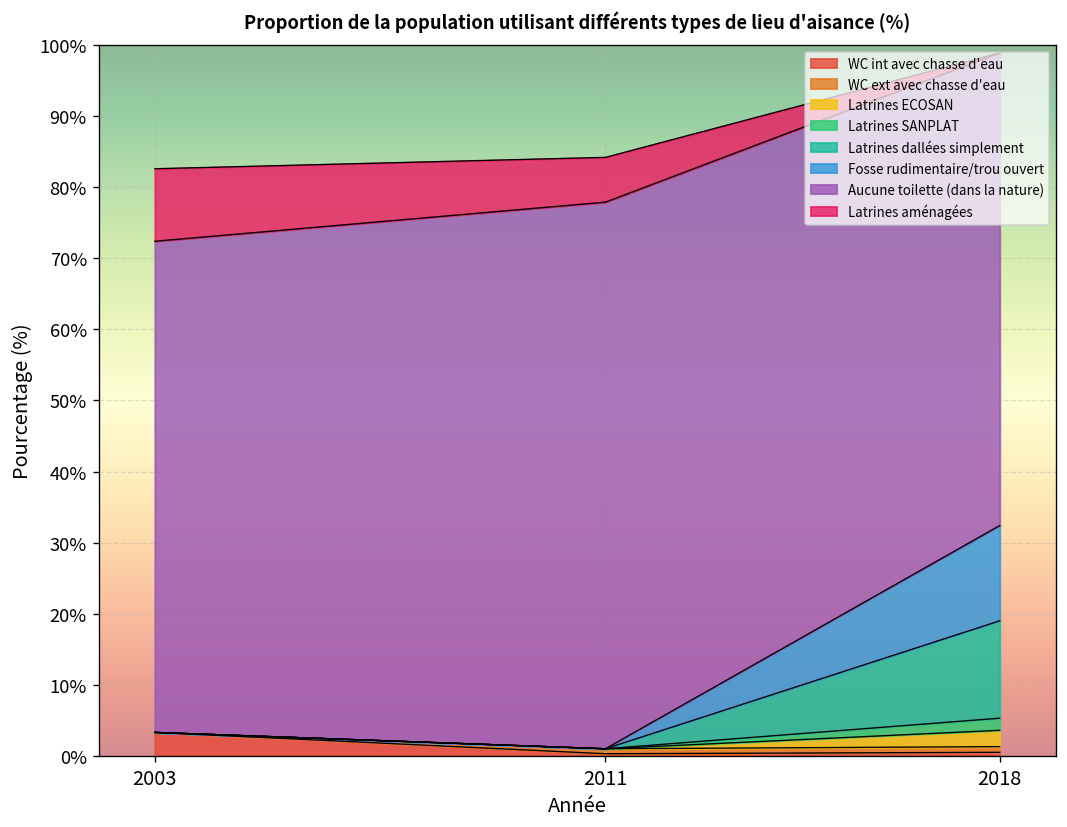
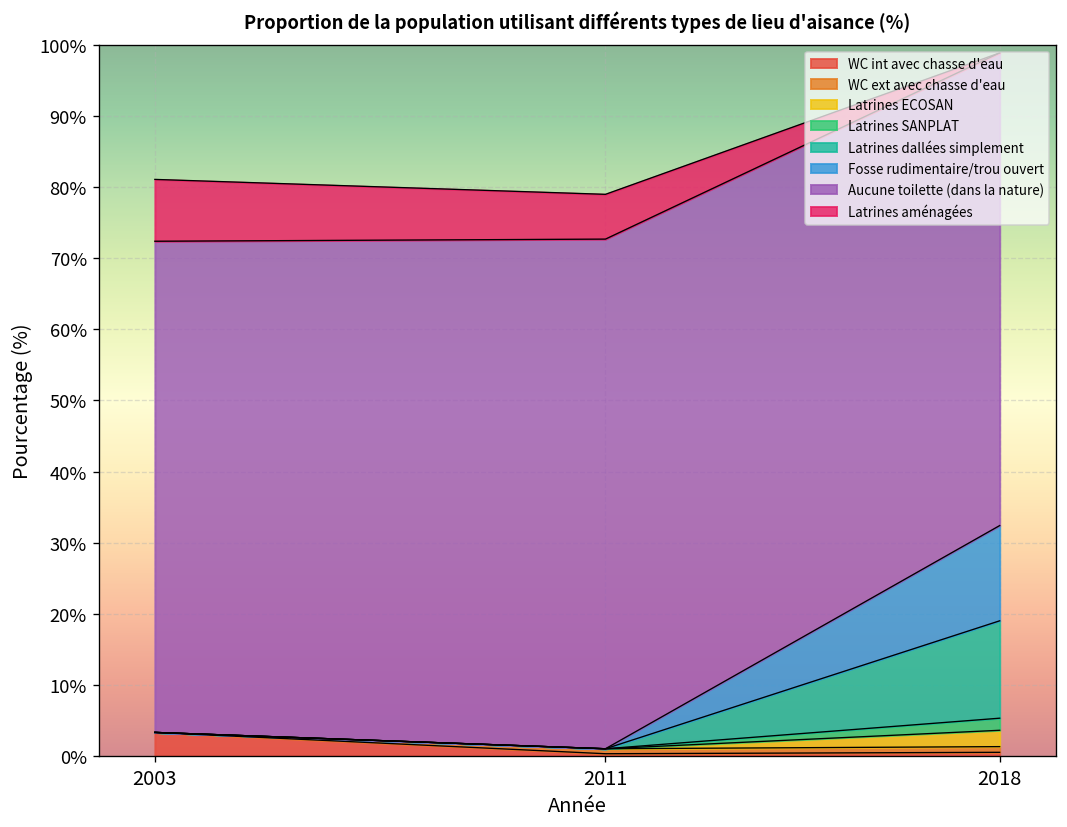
  {
    "Latrines ECOSAN": {
      "2018": "2%"
    },
    "Fosse rudimentaire/trou ouvert": {
      "2018": "13%"
    },
    "Aucune toilette (dans la nature)": {
      "2003": "69%",
-     "2011": "77%"
+     "2011": "72%"
    },
    "Latrines aménagées": {
-     "2003": "10%",
+     "2003": "9%",
      "2011": "6%"
    }
  }
